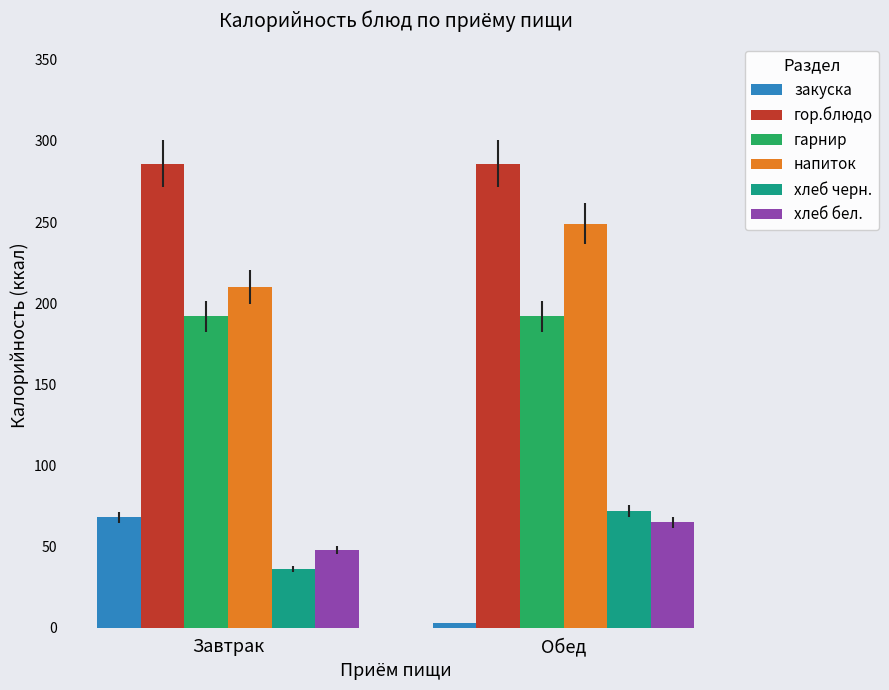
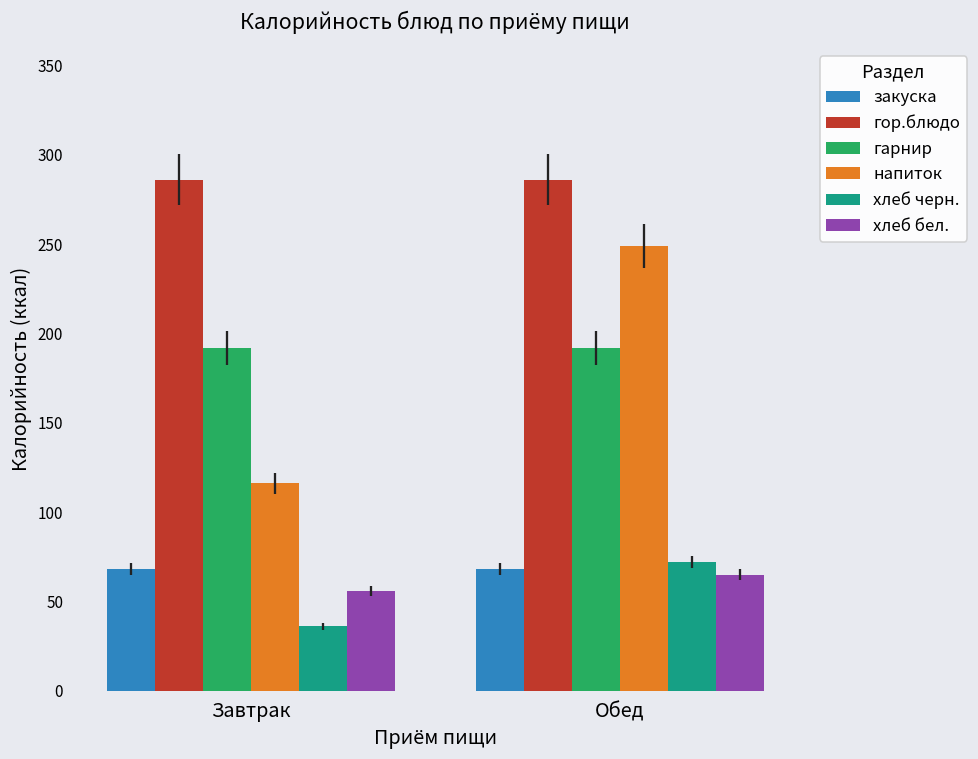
  {
    "закуска": {
      "Завтрак": 68,
-     "Обед": 3
+     "Обед": 68
    },
    "гор.блюдо": {
      "Завтрак": 286,
      "Обед": 286
    },
    "напиток": {
-     "Завтрак": 210,
+     "Завтрак": 116,
      "Обед": 249
    },
    "хлеб бел.": {
-     "Завтрак": 48,
+     "Завтрак": 56,
      "Обед": 65
    }
  }
